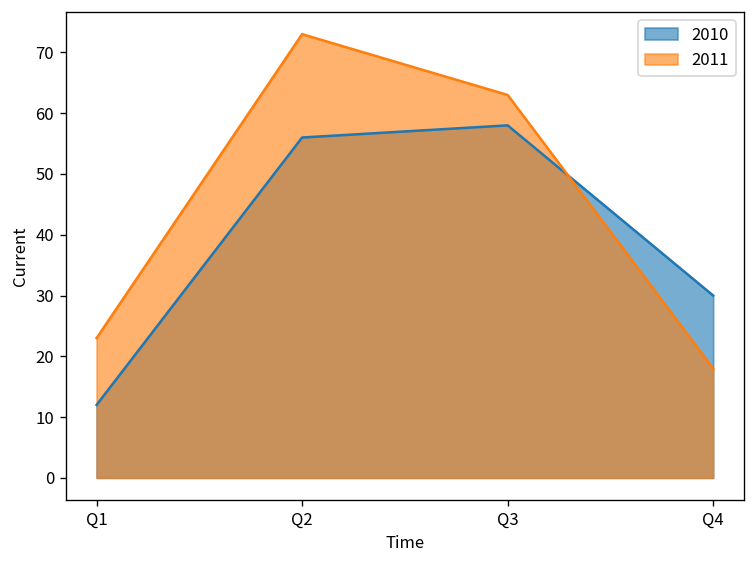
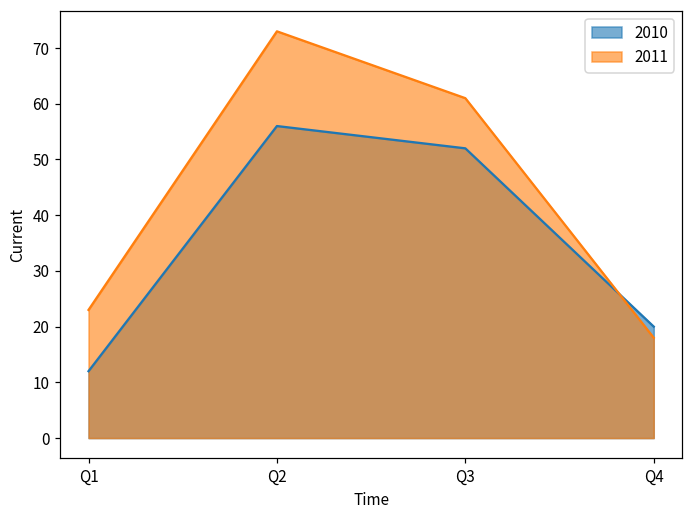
  {
    "2010": {
      "Q1": 12,
      "Q2": 56,
-     "Q3": 58,
-     "Q4": 30
+     "Q3": 52,
+     "Q4": 20
    },
    "2011": {
      "Q1": 23,
      "Q2": 73,
-     "Q3": 63,
+     "Q3": 61,
      "Q4": 18
    }
  }
